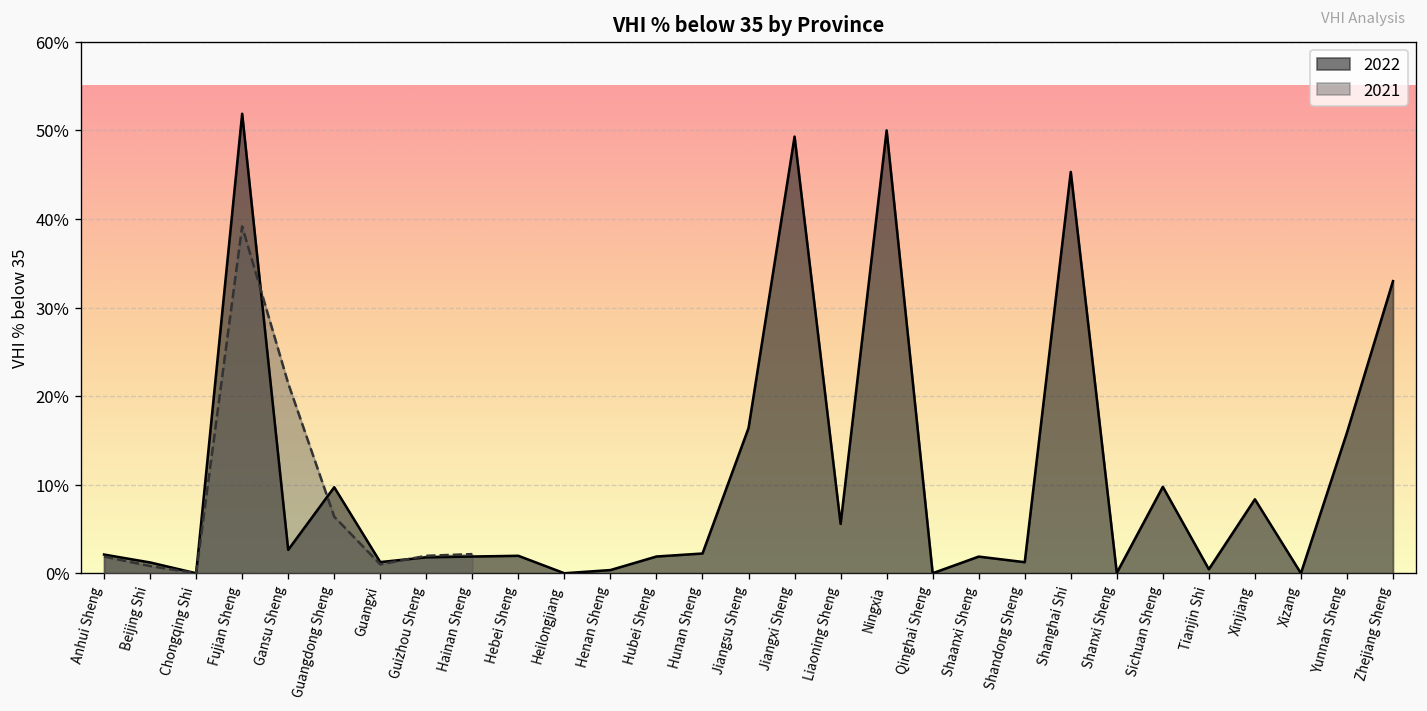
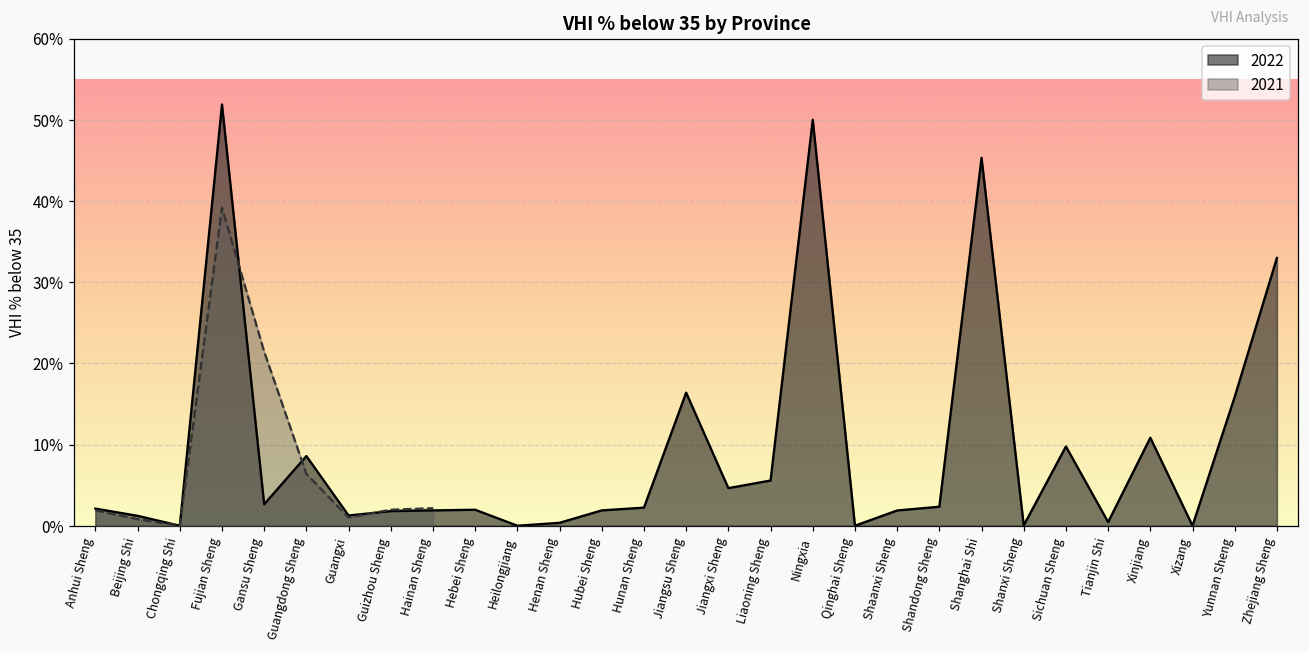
  {
    "2022": {
      "Beijing Shi": "1%",
      "Fujian Sheng": "52%",
      "Gansu Sheng": "3%",
-     "Guangdong Sheng": "10%",
+     "Guangdong Sheng": "9%",
      "Hebei Sheng": "2%",
      "Heilongjiang": "0%",
      "Henan Sheng": "0%",
      "Hubei Sheng": "2%",
      "Hunan Sheng": "2%",
      "Jiangsu Sheng": "16%",
-     "Jiangxi Sheng": "49%",
+     "Jiangxi Sheng": "5%",
      "Liaoning Sheng": "6%",
      "Ningxia": "50%",
      "Qinghai Sheng": "0%",
      "Shaanxi Sheng": "2%",
-     "Shandong Sheng": "1%",
+     "Shandong Sheng": "2%",
      "Shanghai Shi": "45%",
      "Shanxi Sheng": "0%",
      "Sichuan Sheng": "10%",
      "Tianjin Shi": "0%",
-     "Xinjiang": "8%",
+     "Xinjiang": "11%",
      "Xizang": "0%",
      "Yunnan Sheng": "16%",
      "Zhejiang Sheng": "33%"
    },
    "2021": {
      "Beijing Shi": "1%",
      "Fujian Sheng": "39%",
      "Gansu Sheng": "21%",
      "Guangdong Sheng": "6%"
    }
  }
